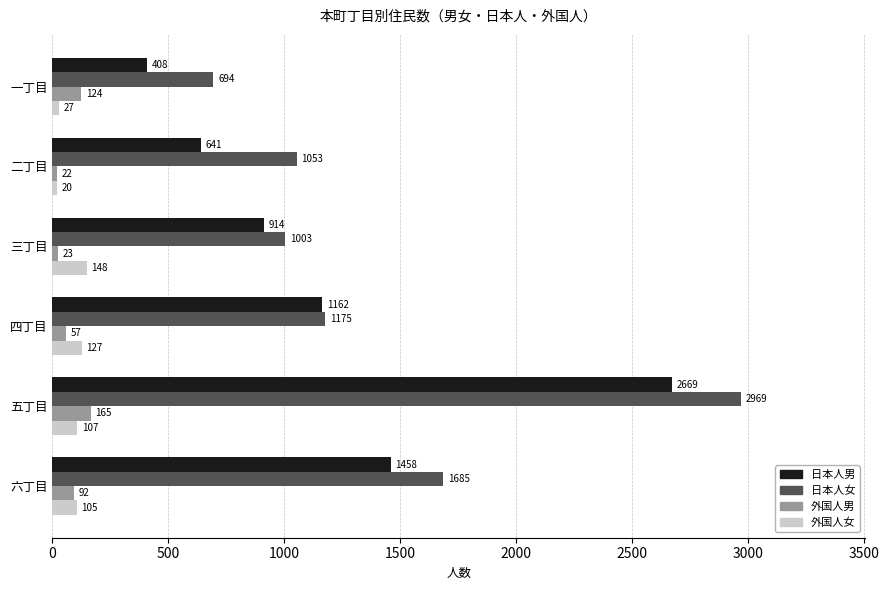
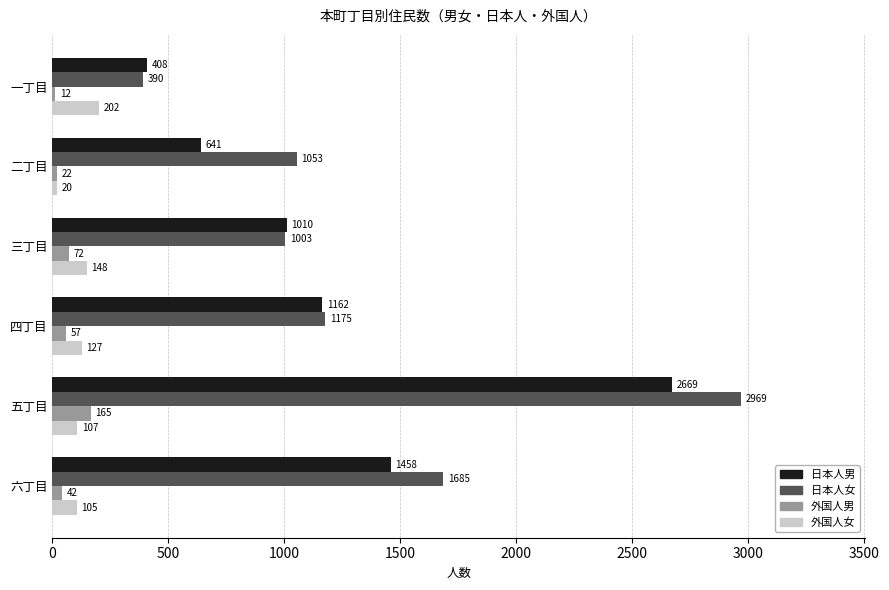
  {
    "日本人男": {
      "一丁目": 408,
      "二丁目": 641,
-     "三丁目": 914,
+     "三丁目": 1010,
      "四丁目": 1162,
      "五丁目": 2669,
      "六丁目": 1458
    },
    "日本人女": {
-     "一丁目": 694,
+     "一丁目": 390,
      "二丁目": 1053,
      "三丁目": 1003,
      "四丁目": 1175,
      "五丁目": 2969,
      "六丁目": 1685
    },
    "外国人男": {
-     "一丁目": 124,
+     "一丁目": 12,
      "二丁目": 22,
-     "三丁目": 23,
+     "三丁目": 72,
      "四丁目": 57,
      "五丁目": 165,
-     "六丁目": 92
+     "六丁目": 42
    },
    "外国人女": {
-     "一丁目": 27,
+     "一丁目": 202,
      "二丁目": 20,
      "三丁目": 148,
      "四丁目": 127,
      "五丁目": 107,
      "六丁目": 105
    }
  }
